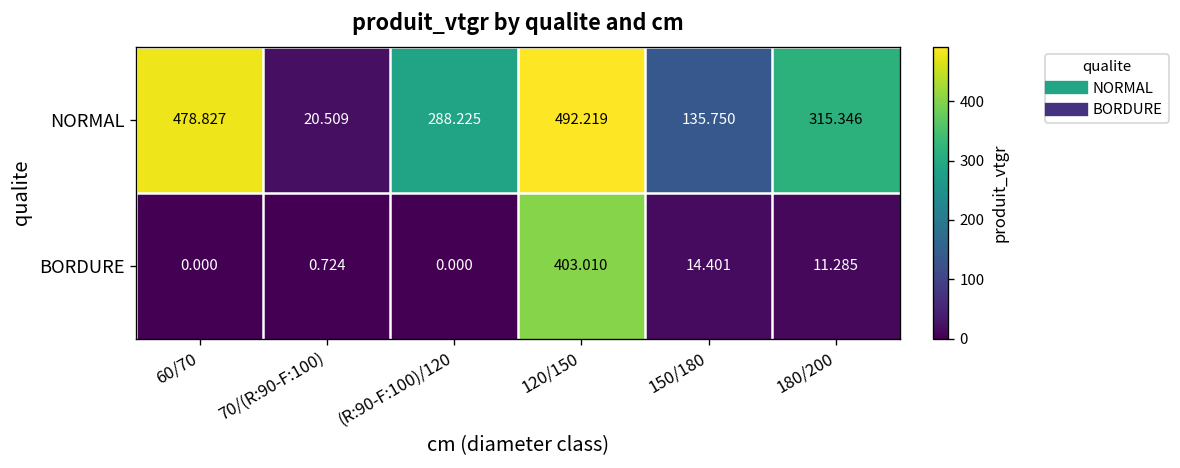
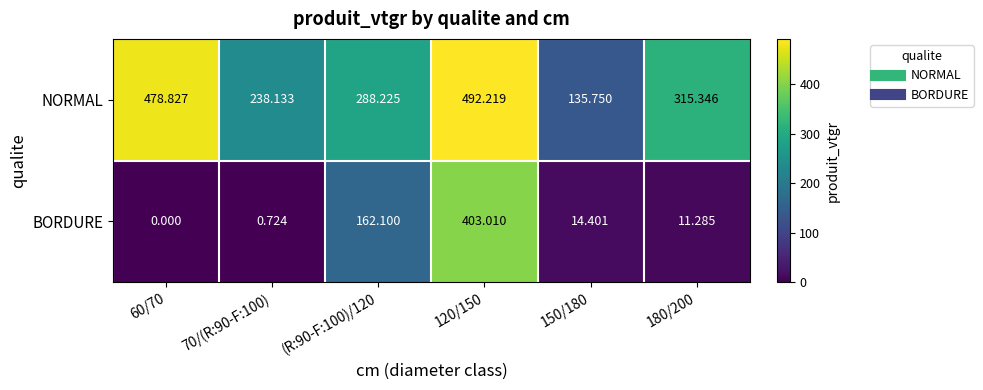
  {
    "NORMAL": {
      "60/70": 478.827,
-     "70/(R:90-F:100)": 20.509,
+     "70/(R:90-F:100)": 238.133,
      "(R:90-F:100)/120": 288.225,
      "120/150": 492.219,
      "150/180": 135.750,
      "180/200": 315.346
    },
    "BORDURE": {
      "60/70": 0.000,
      "70/(R:90-F:100)": 0.724,
-     "(R:90-F:100)/120": 0.000,
+     "(R:90-F:100)/120": 162.100,
      "120/150": 403.010,
      "150/180": 14.401,
      "180/200": 11.285
    }
  }
